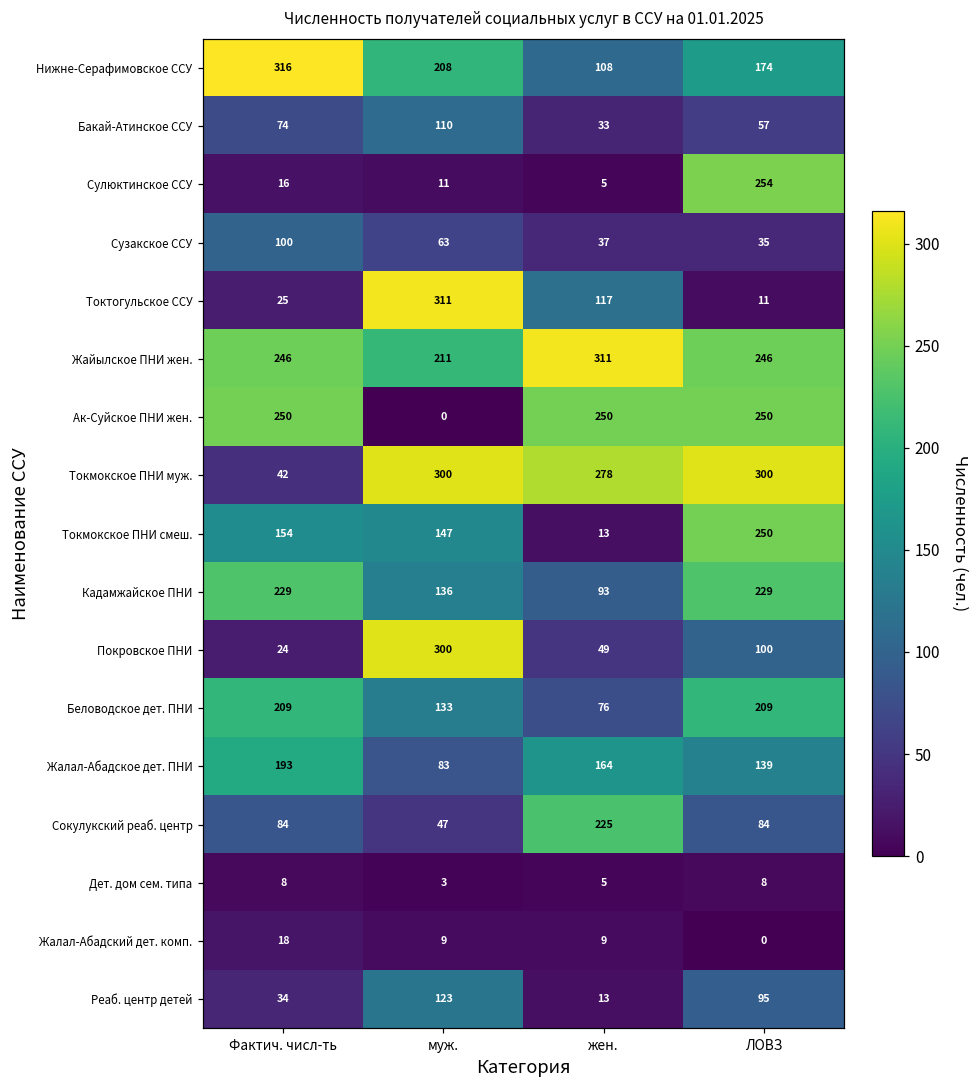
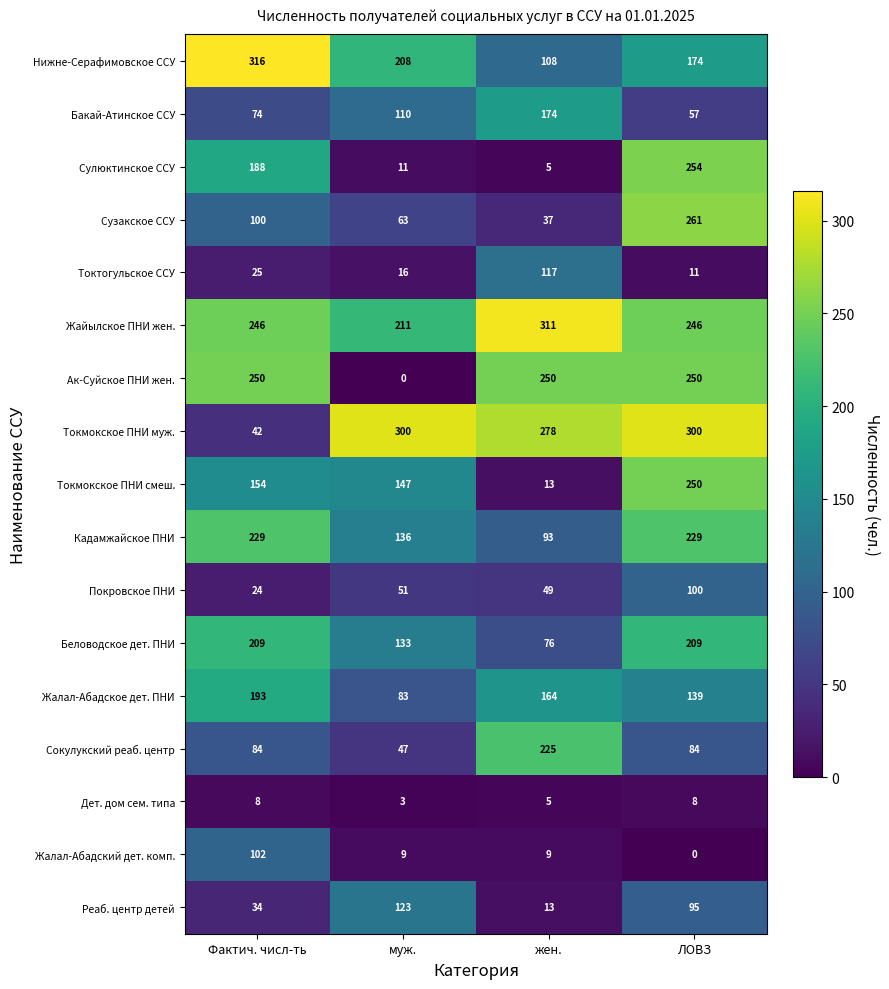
  {
    "Нижне-Серафимовское ССУ": {
      "Фактич. числ-ть": 316,
      "муж.": 208,
      "жен.": 108,
      "ЛОВЗ": 174
    },
    "Бакай-Атинское ССУ": {
      "Фактич. числ-ть": 74,
      "муж.": 110,
-     "жен.": 33,
+     "жен.": 174,
      "ЛОВЗ": 57
    },
    "Сулюктинское ССУ": {
-     "Фактич. числ-ть": 16,
+     "Фактич. числ-ть": 188,
      "муж.": 11,
      "жен.": 5,
      "ЛОВЗ": 254
    },
    "Сузакское ССУ": {
      "Фактич. числ-ть": 100,
      "муж.": 63,
      "жен.": 37,
-     "ЛОВЗ": 35
+     "ЛОВЗ": 261
    },
    "Токтогульское ССУ": {
      "Фактич. числ-ть": 25,
-     "муж.": 311,
+     "муж.": 16,
      "жен.": 117,
      "ЛОВЗ": 11
    },
    "Жайылское ПНИ жен.": {
      "Фактич. числ-ть": 246,
      "муж.": 211,
      "жен.": 311,
      "ЛОВЗ": 246
    },
    "Ак-Суйское ПНИ жен.": {
      "Фактич. числ-ть": 250,
      "муж.": 0,
      "жен.": 250,
      "ЛОВЗ": 250
    },
    "Токмокское ПНИ муж.": {
      "Фактич. числ-ть": 42,
      "муж.": 300,
      "жен.": 278,
      "ЛОВЗ": 300
    },
    "Токмокское ПНИ смеш.": {
      "Фактич. числ-ть": 154,
      "муж.": 147,
      "жен.": 13,
      "ЛОВЗ": 250
    },
    "Кадамжайское ПНИ": {
      "Фактич. числ-ть": 229,
      "муж.": 136,
      "жен.": 93,
      "ЛОВЗ": 229
    },
    "Покровское ПНИ": {
      "Фактич. числ-ть": 24,
-     "муж.": 300,
+     "муж.": 51,
      "жен.": 49,
      "ЛОВЗ": 100
    },
    "Беловодское дет. ПНИ": {
      "Фактич. числ-ть": 209,
      "муж.": 133,
      "жен.": 76,
      "ЛОВЗ": 209
    },
    "Жалал-Абадское дет. ПНИ": {
      "Фактич. числ-ть": 193,
      "муж.": 83,
      "жен.": 164,
      "ЛОВЗ": 139
    },
    "Сокулукский реаб. центр": {
      "Фактич. числ-ть": 84,
      "муж.": 47,
      "жен.": 225,
      "ЛОВЗ": 84
    },
    "Дет. дом сем. типа": {
      "Фактич. числ-ть": 8,
      "муж.": 3,
      "жен.": 5,
      "ЛОВЗ": 8
    },
    "Жалал-Абадский дет. комп.": {
-     "Фактич. числ-ть": 18,
+     "Фактич. числ-ть": 102,
      "муж.": 9,
      "жен.": 9,
      "ЛОВЗ": 0
    },
    "Реаб. центр детей": {
      "Фактич. числ-ть": 34,
      "муж.": 123,
      "жен.": 13,
      "ЛОВЗ": 95
    }
  }
